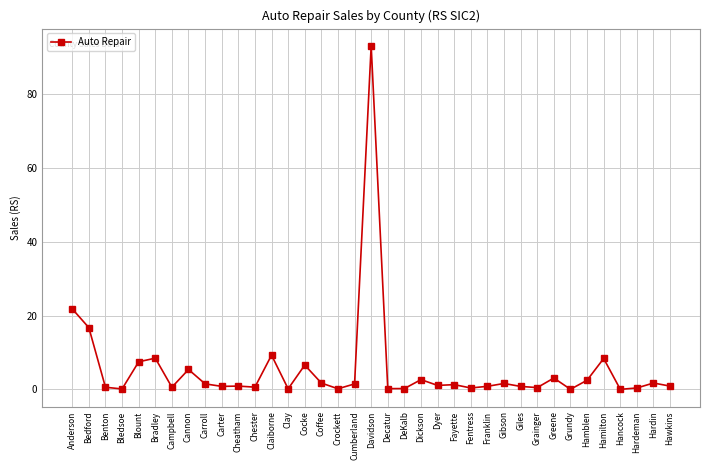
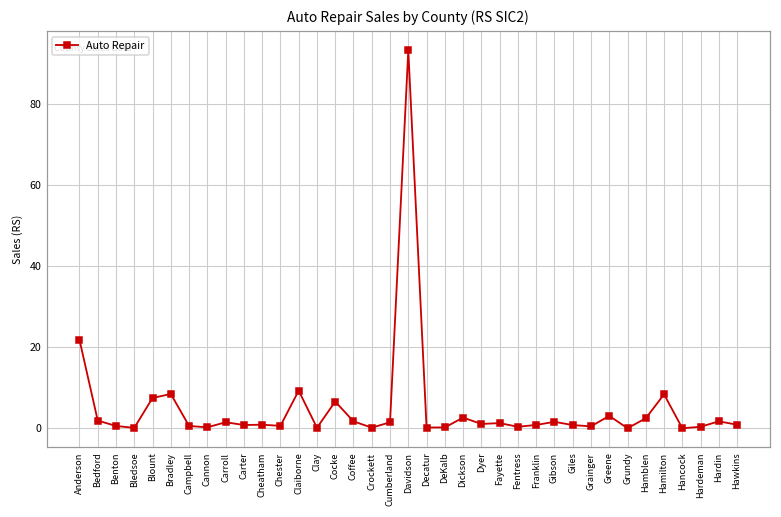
  {
    "Anderson": 22,
-   "Bedford": 17,
+   "Bedford": 2,
    "Benton": 1,
    "Bledsoe": 0,
    "Blount": 7,
    "Bradley": 8,
    "Campbell": 1,
-   "Cannon": 5,
+   "Cannon": 0,
    "Carroll": 2,
    "Carter": 1,
    "Cheatham": 1,
    "Chester": 1,
    "Claiborne": 9,
    "Clay": 0,
    "Cocke": 7,
    "Coffee": 2,
    "Crockett": 0,
    "Cumberland": 1,
    "Davidson": 93,
    "Decatur": 0,
    "DeKalb": 0,
    "Dickson": 3,
    "Dyer": 1,
    "Fayette": 1,
    "Fentress": 0,
    "Franklin": 1,
    "Gibson": 2,
    "Giles": 1,
    "Grainger": 0,
    "Greene": 3,
    "Grundy": 0,
    "Hamblen": 2,
    "Hamilton": 8,
    "Hancock": 0,
    "Hardeman": 0,
    "Hardin": 2,
    "Hawkins": 1
  }
